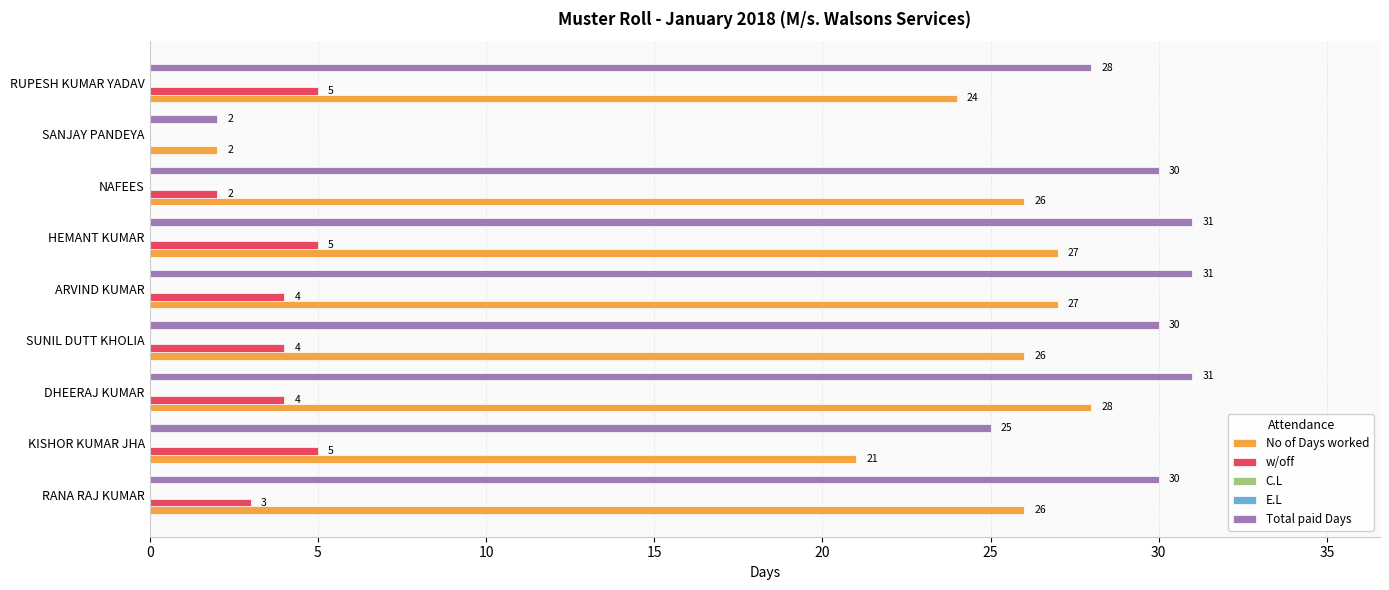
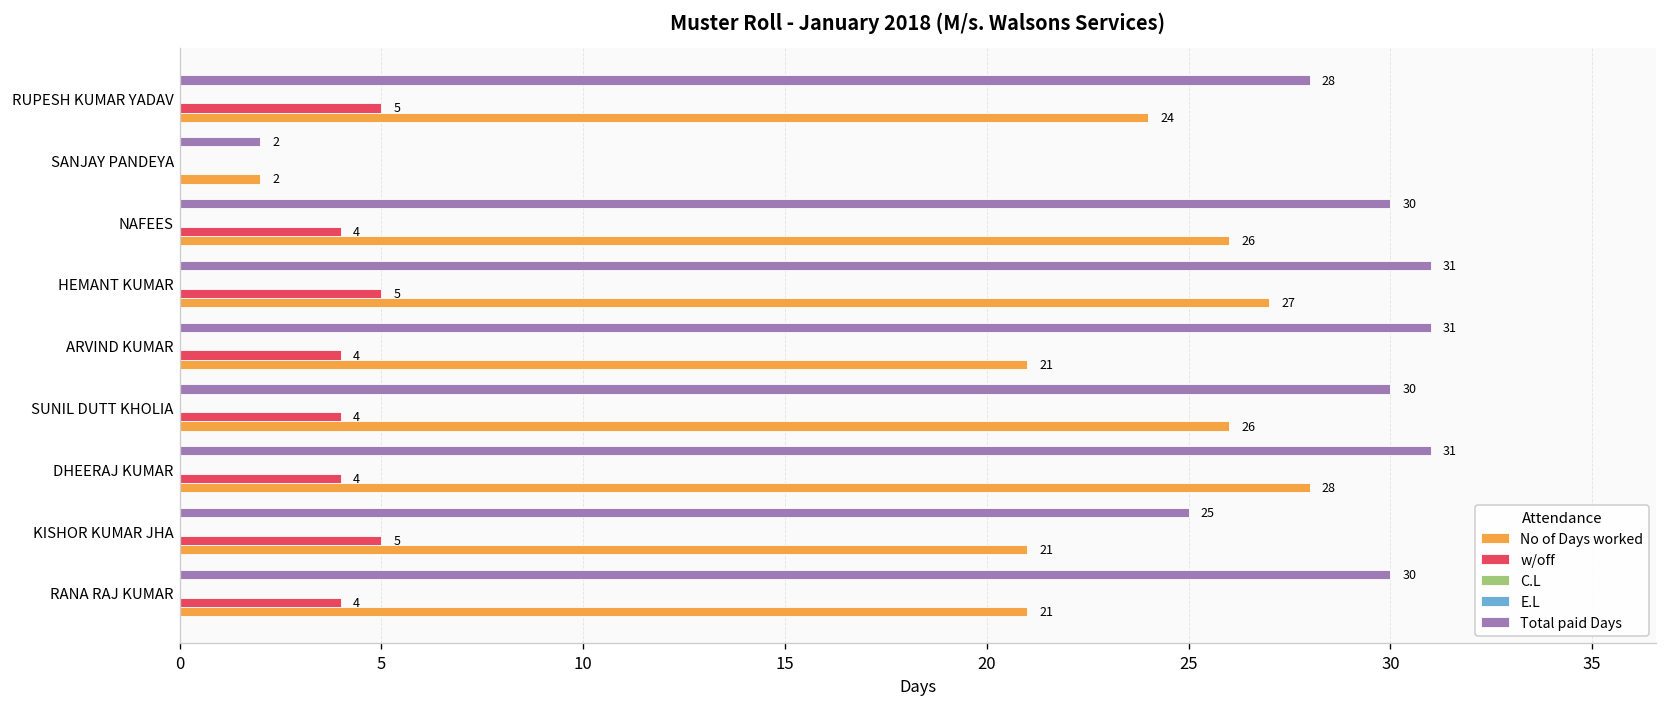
  {
    "No of Days worked": {
      "RUPESH KUMAR YADAV": 24,
      "SANJAY PANDEYA": 2,
      "NAFEES": 26,
      "HEMANT KUMAR": 27,
-     "ARVIND KUMAR": 27,
+     "ARVIND KUMAR": 21,
      "SUNIL DUTT KHOLIA": 26,
      "DHEERAJ KUMAR": 28,
      "KISHOR KUMAR JHA": 21,
-     "RANA RAJ KUMAR": 26
+     "RANA RAJ KUMAR": 21
    },
    "w/off": {
      "RUPESH KUMAR YADAV": 5,
-     "NAFEES": 2,
+     "NAFEES": 4,
      "HEMANT KUMAR": 5,
      "ARVIND KUMAR": 4,
      "SUNIL DUTT KHOLIA": 4,
      "DHEERAJ KUMAR": 4,
      "KISHOR KUMAR JHA": 5,
-     "RANA RAJ KUMAR": 3
+     "RANA RAJ KUMAR": 4
    },
    "C.L": {
      "RUPESH KUMAR YADAV": 0.0,
      "SANJAY PANDEYA": 0.0,
      "NAFEES": 0.0,
      "HEMANT KUMAR": 0.0,
      "ARVIND KUMAR": 0.0,
      "SUNIL DUTT KHOLIA": 0.0,
      "DHEERAJ KUMAR": 0.0,
      "KISHOR KUMAR JHA": 0.0,
      "RANA RAJ KUMAR": 0.0
    },
    "E.L": {
      "RUPESH KUMAR YADAV": 0.0,
      "SANJAY PANDEYA": 0.0,
      "NAFEES": 0.0,
      "HEMANT KUMAR": 0.0,
      "ARVIND KUMAR": 0.0,
      "SUNIL DUTT KHOLIA": 0.0,
      "DHEERAJ KUMAR": 0.0,
      "KISHOR KUMAR JHA": 0.0,
      "RANA RAJ KUMAR": 0.0
    },
    "Total paid Days": {
      "RUPESH KUMAR YADAV": 28,
      "SANJAY PANDEYA": 2,
      "NAFEES": 30,
      "HEMANT KUMAR": 31,
      "ARVIND KUMAR": 31,
      "SUNIL DUTT KHOLIA": 30,
      "DHEERAJ KUMAR": 31,
      "KISHOR KUMAR JHA": 25,
      "RANA RAJ KUMAR": 30
    }
  }
